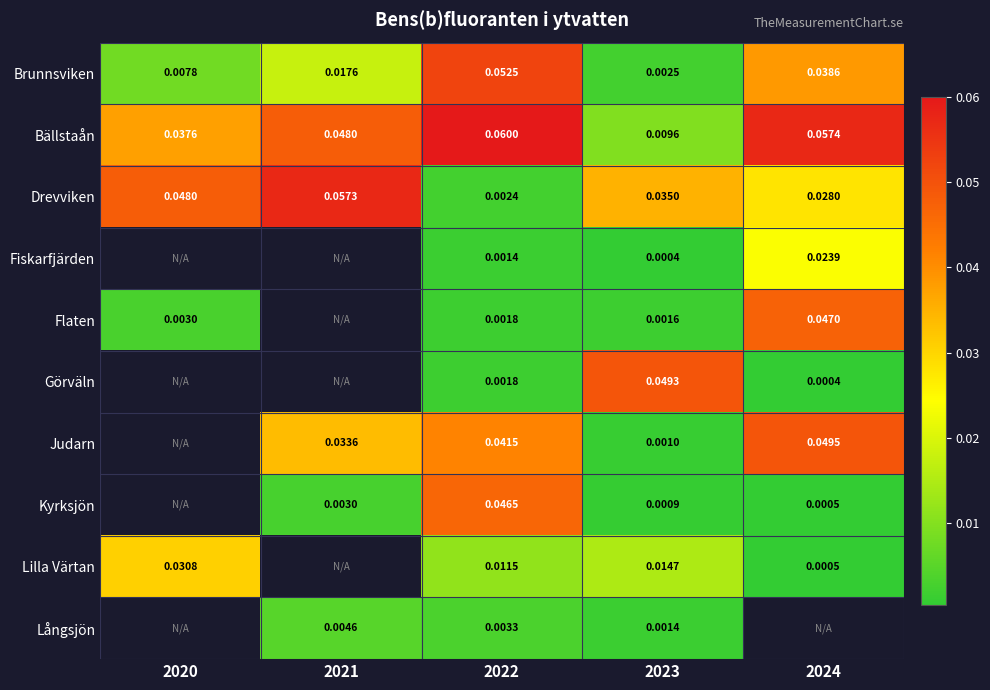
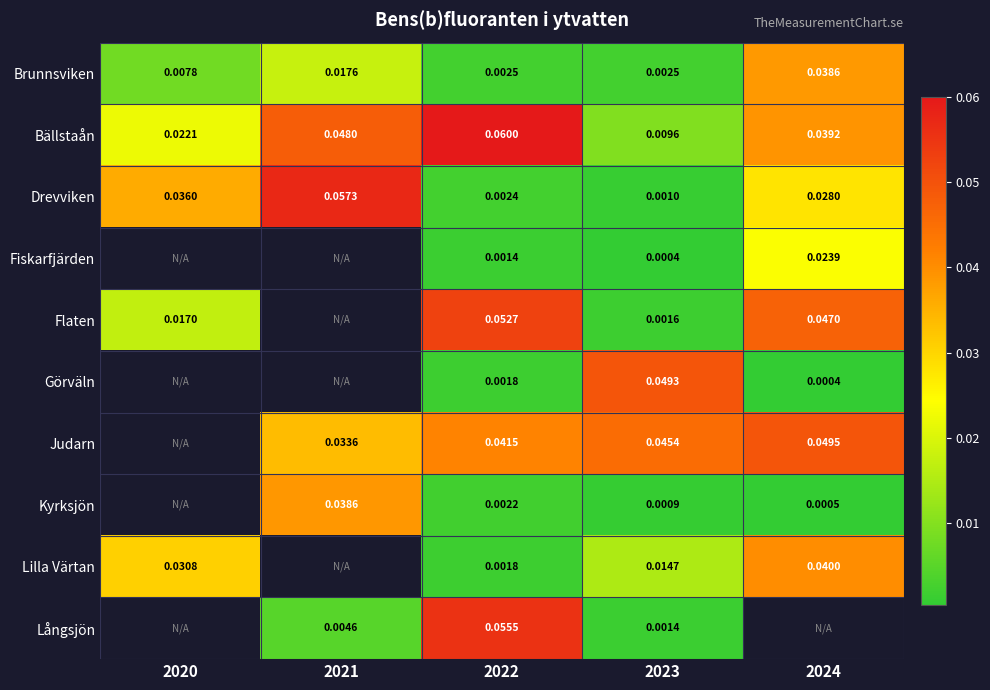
  {
    "Brunnsviken": {
      "2020": 0.0078,
      "2021": 0.0176,
-     "2022": 0.0525,
+     "2022": 0.0025,
      "2023": 0.0025,
      "2024": 0.0386
    },
    "Bällstaån": {
-     "2020": 0.0376,
+     "2020": 0.0221,
      "2021": 0.0480,
      "2022": 0.0600,
      "2023": 0.0096,
-     "2024": 0.0574
+     "2024": 0.0392
    },
    "Drevviken": {
-     "2020": 0.0480,
+     "2020": 0.0360,
      "2021": 0.0573,
      "2022": 0.0024,
-     "2023": 0.0350,
+     "2023": 0.0010,
      "2024": 0.0280
    },
    "Fiskarfjärden": {
      "2022": 0.0014,
      "2023": 0.0004,
      "2024": 0.0239
    },
    "Flaten": {
-     "2020": 0.0030,
-     "2022": 0.0018,
+     "2020": 0.0170,
+     "2022": 0.0527,
      "2023": 0.0016,
      "2024": 0.0470
    },
    "Görväln": {
      "2022": 0.0018,
      "2023": 0.0493,
      "2024": 0.0004
    },
    "Judarn": {
      "2021": 0.0336,
      "2022": 0.0415,
-     "2023": 0.0010,
+     "2023": 0.0454,
      "2024": 0.0495
    },
    "Kyrksjön": {
-     "2021": 0.0030,
-     "2022": 0.0465,
+     "2021": 0.0386,
+     "2022": 0.0022,
      "2023": 0.0009,
      "2024": 0.0005
    },
    "Lilla Värtan": {
      "2020": 0.0308,
-     "2022": 0.0115,
+     "2022": 0.0018,
      "2023": 0.0147,
-     "2024": 0.0005
+     "2024": 0.0400
    },
    "Långsjön": {
      "2021": 0.0046,
-     "2022": 0.0033,
+     "2022": 0.0555,
      "2023": 0.0014
    }
  }
